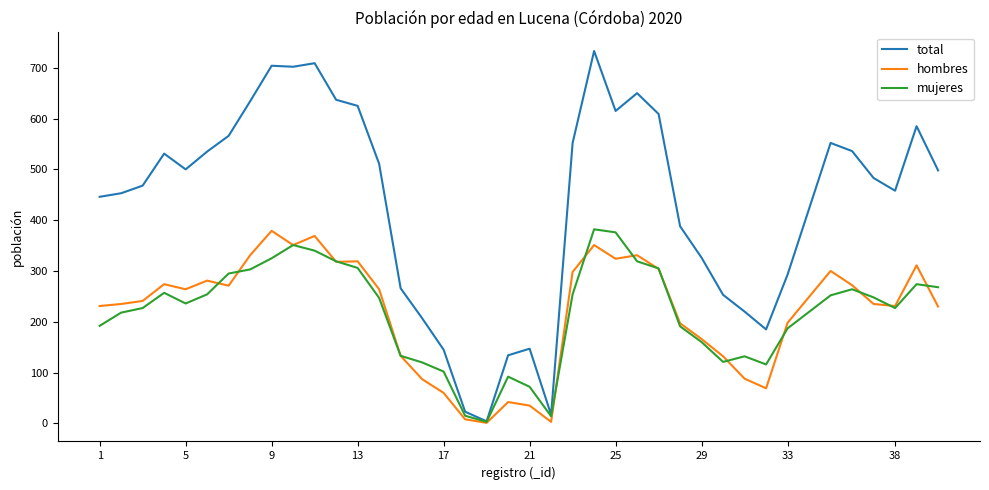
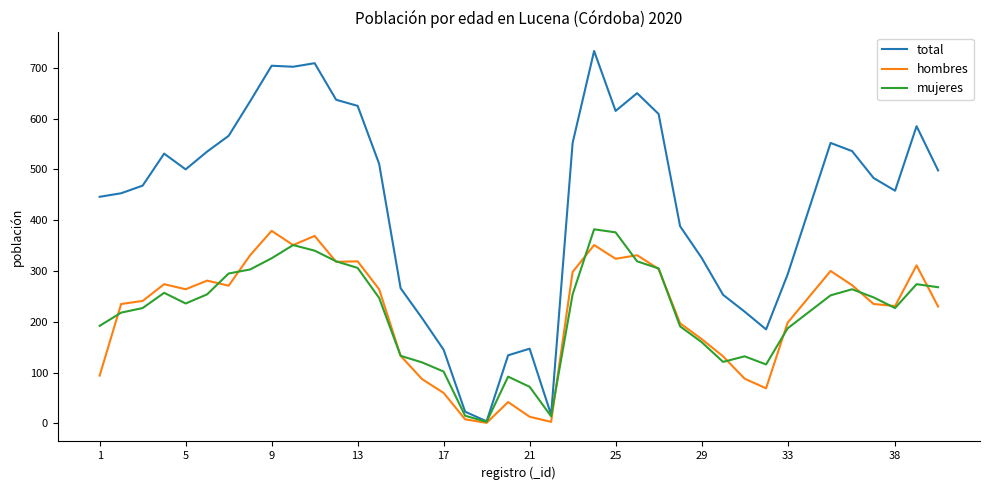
  {
    "total": {
      "1": 450,
      "5": 500,
      "9": 700,
      "13": 630,
      "17": 150,
      "21": 150,
      "25": 620,
      "29": 330,
      "33": 290,
      "38": 460
    },
    "hombres": {
-     "1": 230,
+     "1": 90,
      "5": 260,
      "9": 380,
      "13": 320,
      "17": 60,
-     "21": 40,
+     "21": 10,
      "25": 320,
      "29": 170,
      "33": 200
    },
    "mujeres": {
      "1": 190,
      "5": 240,
      "9": 330,
      "13": 310,
      "17": 100,
      "21": 70,
      "25": 380,
      "29": 160,
      "33": 190
    }
  }
